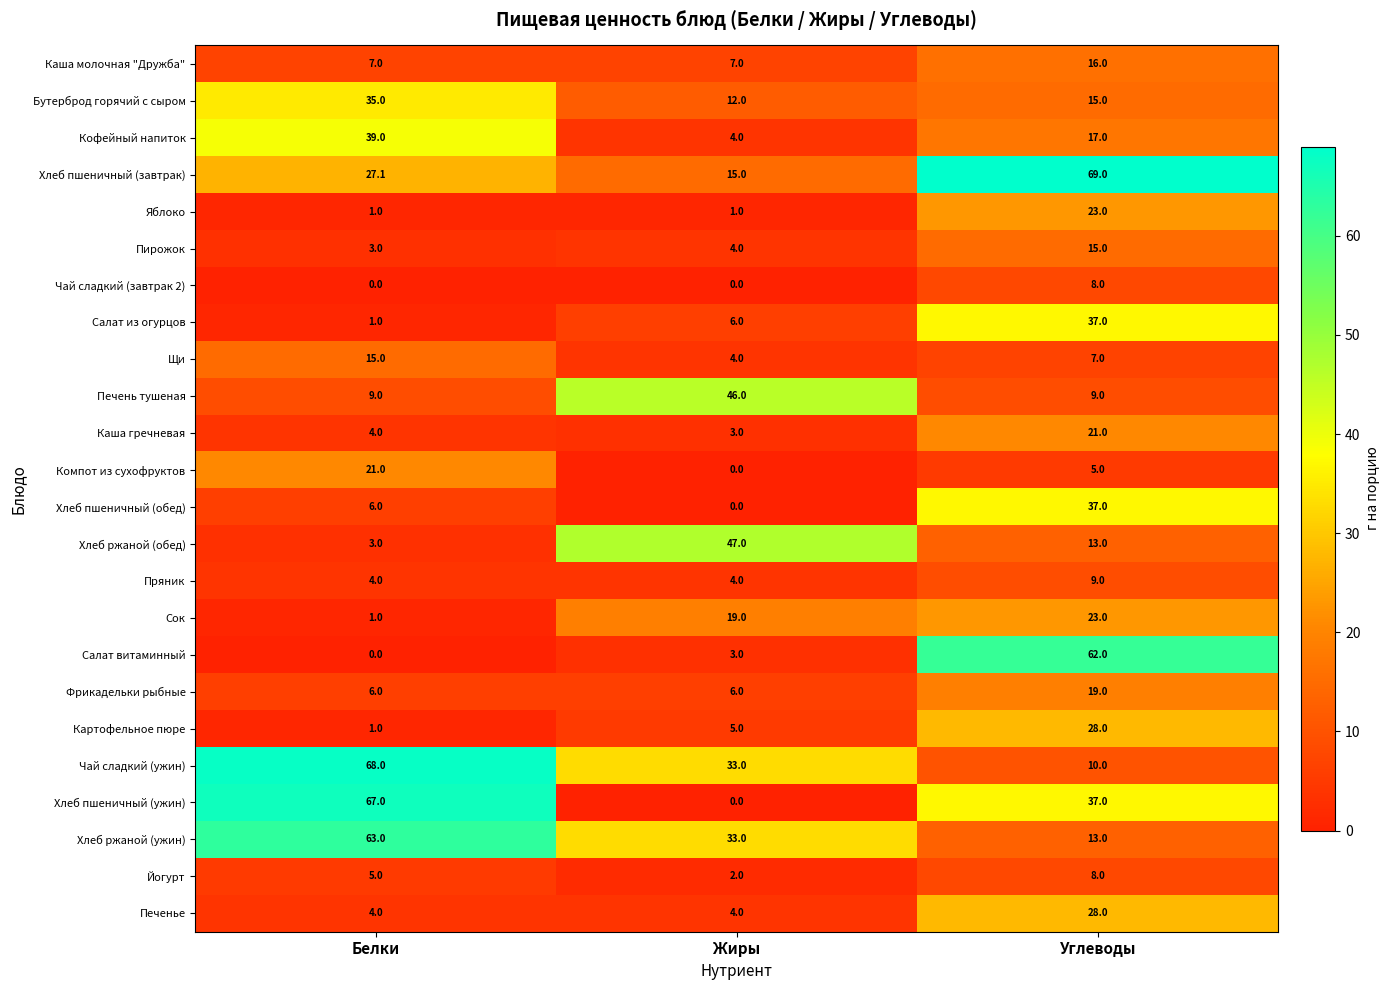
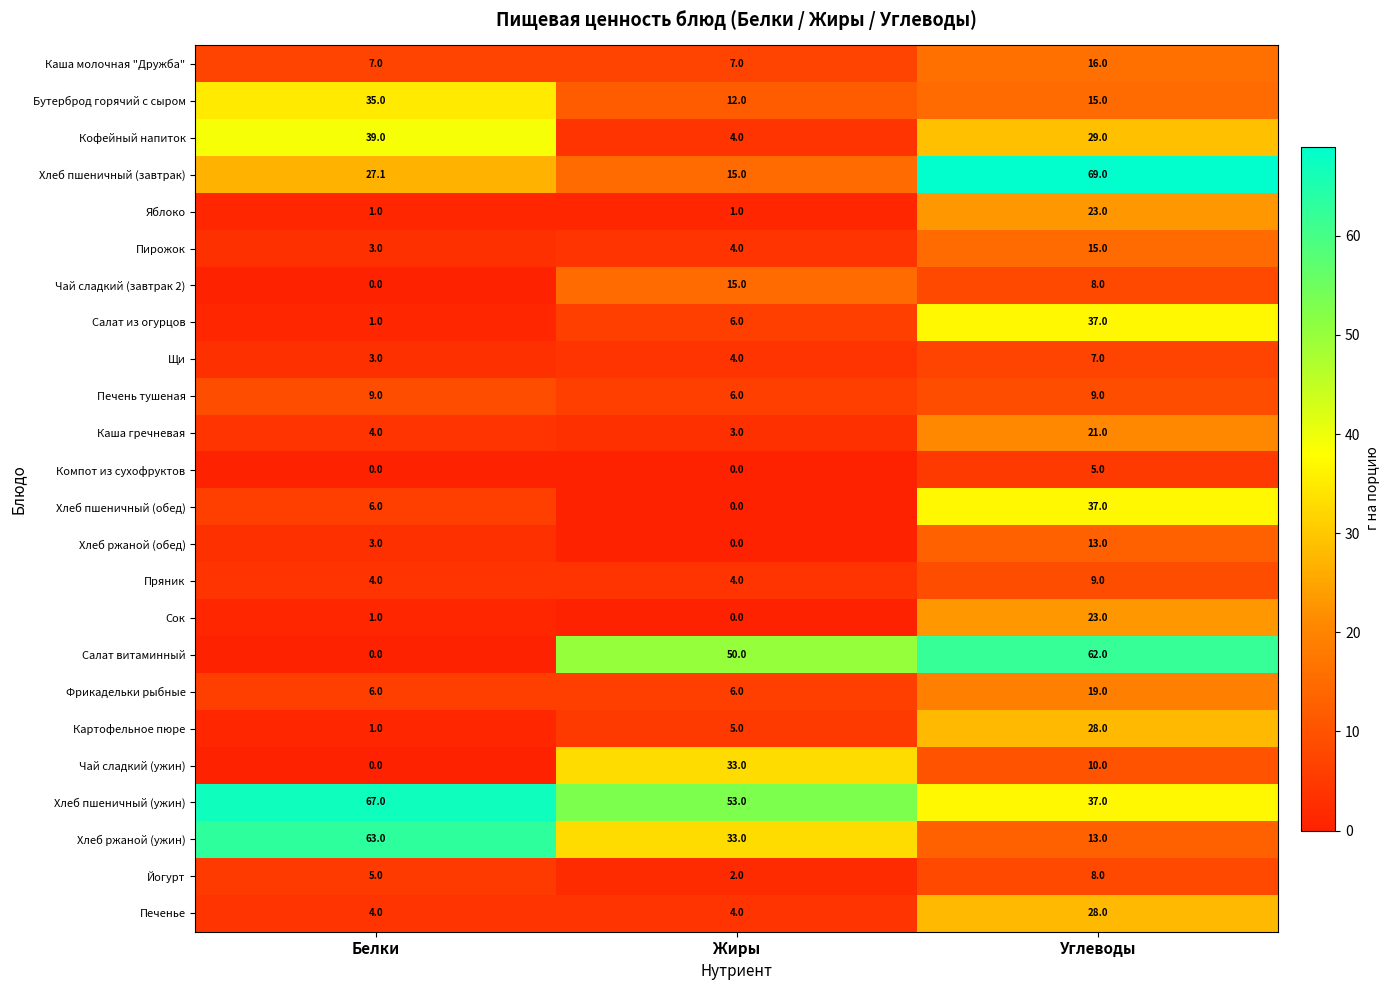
  {
    "Каша молочная \"Дружба\"": {
      "Белки": 7.0,
      "Жиры": 7.0,
      "Углеводы": 16.0
    },
    "Бутерброд горячий с сыром": {
      "Белки": 35.0,
      "Жиры": 12.0,
      "Углеводы": 15.0
    },
    "Кофейный напиток": {
      "Белки": 39.0,
      "Жиры": 4.0,
-     "Углеводы": 17.0
+     "Углеводы": 29.0
    },
    "Хлеб пшеничный (завтрак)": {
      "Белки": 27.1,
      "Жиры": 15.0,
      "Углеводы": 69.0
    },
    "Яблоко": {
      "Белки": 1.0,
      "Жиры": 1.0,
      "Углеводы": 23.0
    },
    "Пирожок": {
      "Белки": 3.0,
      "Жиры": 4.0,
      "Углеводы": 15.0
    },
    "Чай сладкий (завтрак 2)": {
      "Белки": 0.0,
-     "Жиры": 0.0,
+     "Жиры": 15.0,
      "Углеводы": 8.0
    },
    "Салат из огурцов": {
      "Белки": 1.0,
      "Жиры": 6.0,
      "Углеводы": 37.0
    },
    "Щи": {
-     "Белки": 15.0,
+     "Белки": 3.0,
      "Жиры": 4.0,
      "Углеводы": 7.0
    },
    "Печень тушеная": {
      "Белки": 9.0,
-     "Жиры": 46.0,
+     "Жиры": 6.0,
      "Углеводы": 9.0
    },
    "Каша гречневая": {
      "Белки": 4.0,
      "Жиры": 3.0,
      "Углеводы": 21.0
    },
    "Компот из сухофруктов": {
-     "Белки": 21.0,
+     "Белки": 0.0,
      "Жиры": 0.0,
      "Углеводы": 5.0
    },
    "Хлеб пшеничный (обед)": {
      "Белки": 6.0,
      "Жиры": 0.0,
      "Углеводы": 37.0
    },
    "Хлеб ржаной (обед)": {
      "Белки": 3.0,
-     "Жиры": 47.0,
+     "Жиры": 0.0,
      "Углеводы": 13.0
    },
    "Пряник": {
      "Белки": 4.0,
      "Жиры": 4.0,
      "Углеводы": 9.0
    },
    "Сок": {
      "Белки": 1.0,
-     "Жиры": 19.0,
+     "Жиры": 0.0,
      "Углеводы": 23.0
    },
    "Салат витаминный": {
      "Белки": 0.0,
-     "Жиры": 3.0,
+     "Жиры": 50.0,
      "Углеводы": 62.0
    },
    "Фрикадельки рыбные": {
      "Белки": 6.0,
      "Жиры": 6.0,
      "Углеводы": 19.0
    },
    "Картофельное пюре": {
      "Белки": 1.0,
      "Жиры": 5.0,
      "Углеводы": 28.0
    },
    "Чай сладкий (ужин)": {
-     "Белки": 68.0,
+     "Белки": 0.0,
      "Жиры": 33.0,
      "Углеводы": 10.0
    },
    "Хлеб пшеничный (ужин)": {
      "Белки": 67.0,
-     "Жиры": 0.0,
+     "Жиры": 53.0,
      "Углеводы": 37.0
    },
    "Хлеб ржаной (ужин)": {
      "Белки": 63.0,
      "Жиры": 33.0,
      "Углеводы": 13.0
    },
    "Йогурт": {
      "Белки": 5.0,
      "Жиры": 2.0,
      "Углеводы": 8.0
    },
    "Печенье": {
      "Белки": 4.0,
      "Жиры": 4.0,
      "Углеводы": 28.0
    }
  }
